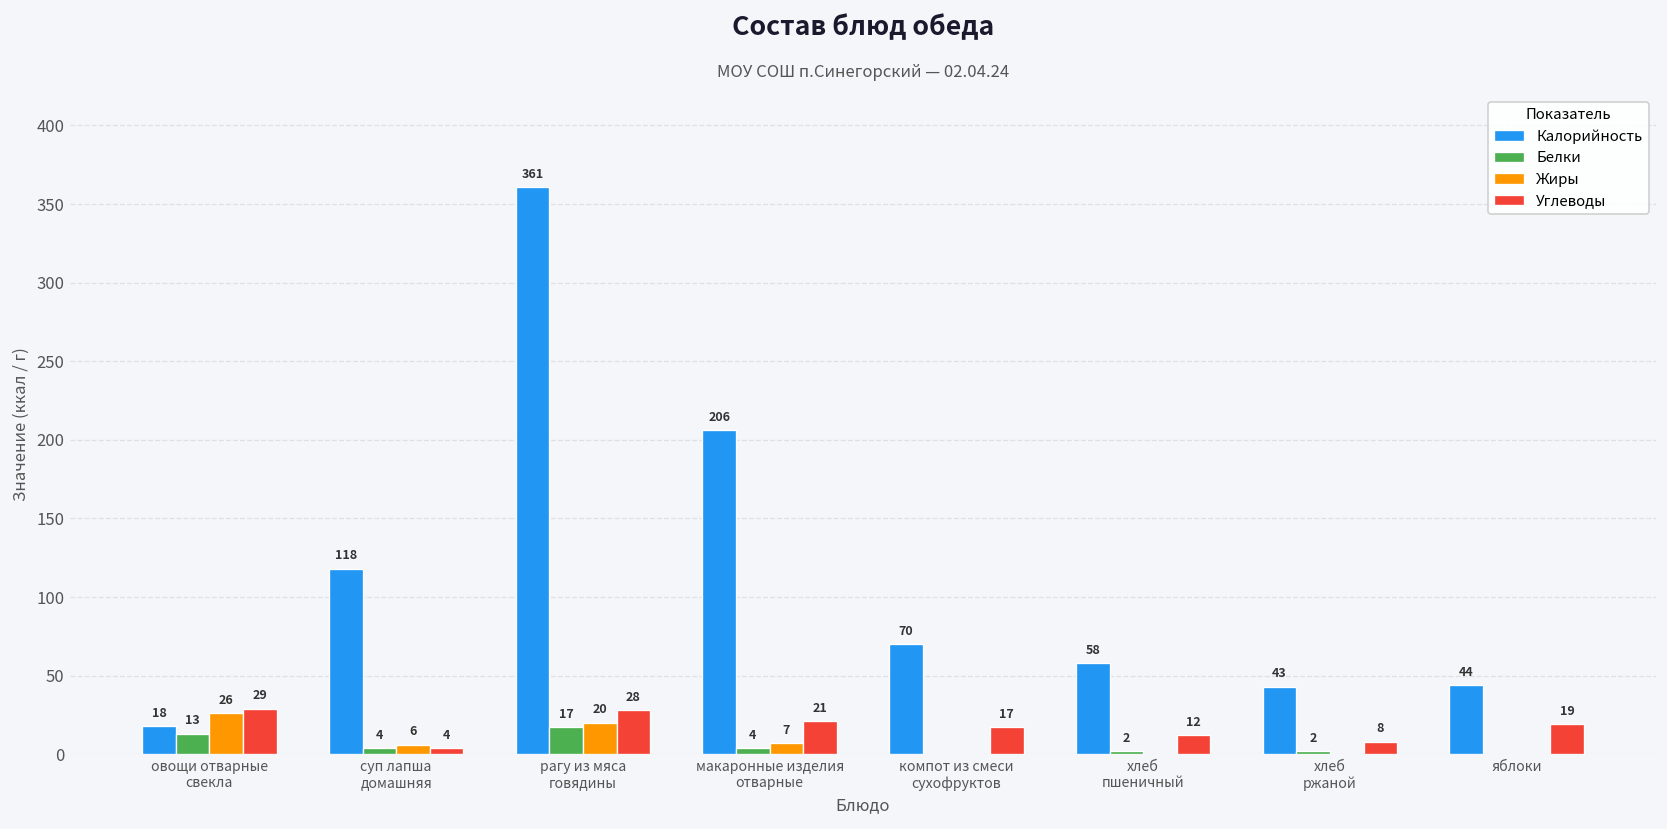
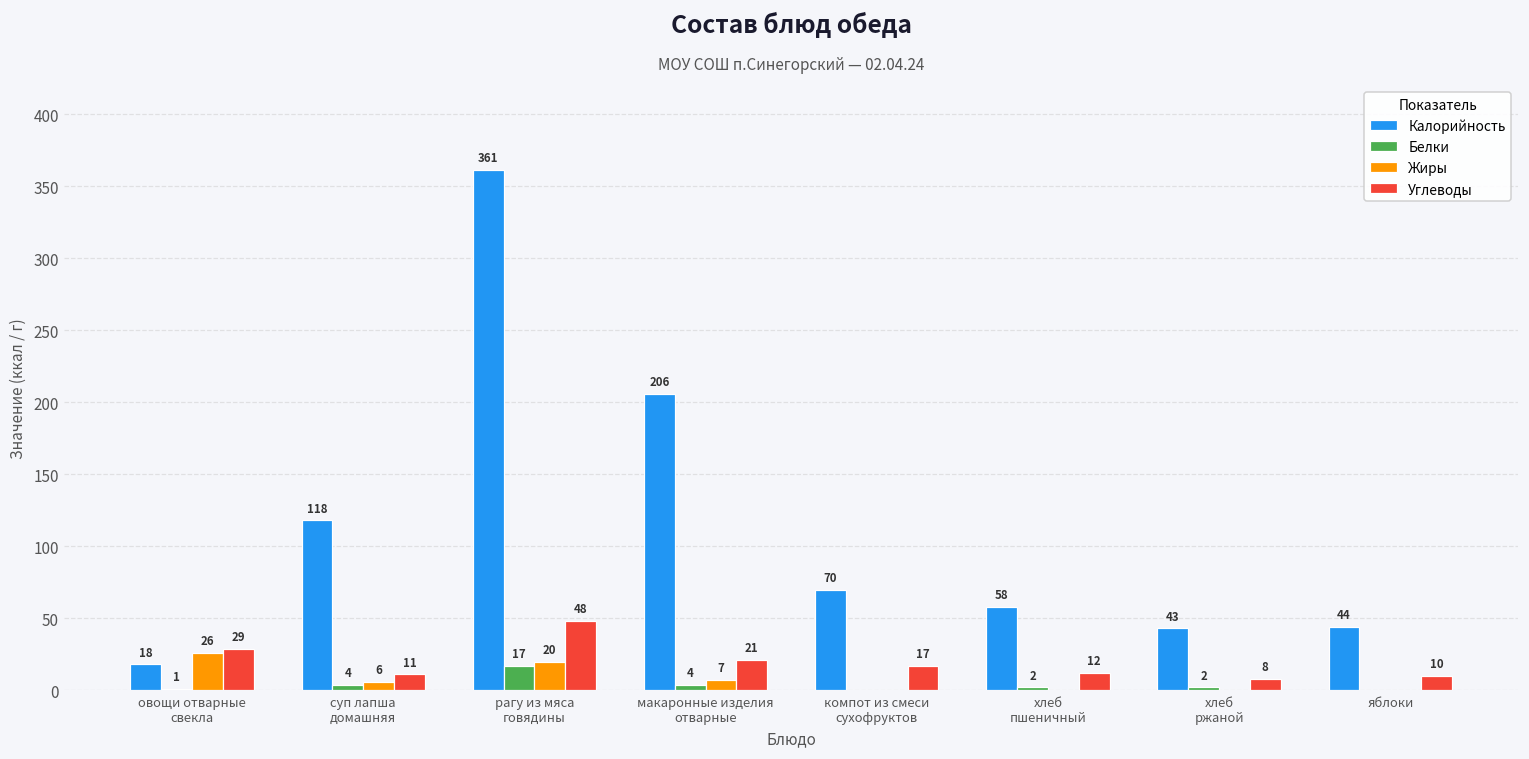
  {
    "Калорийность": {
      "овощи отварные свекла": 18,
      "суп лапша домашняя": 118,
      "рагу из мяса говядины": 361,
      "макаронные изделия отварные": 206,
      "компот из смеси сухофруктов": 70,
      "хлеб пшеничный": 58,
      "хлеб ржаной": 43,
      "яблоки": 44
    },
    "Белки": {
-     "овощи отварные свекла": 13,
+     "овощи отварные свекла": 1,
      "суп лапша домашняя": 4,
      "рагу из мяса говядины": 17,
      "макаронные изделия отварные": 4,
      "хлеб пшеничный": 2,
      "хлеб ржаной": 2
    },
    "Жиры": {
      "овощи отварные свекла": 26,
      "суп лапша домашняя": 6,
      "рагу из мяса говядины": 20,
      "макаронные изделия отварные": 7
    },
    "Углеводы": {
      "овощи отварные свекла": 29,
-     "суп лапша домашняя": 4,
-     "рагу из мяса говядины": 28,
+     "суп лапша домашняя": 11,
+     "рагу из мяса говядины": 48,
      "макаронные изделия отварные": 21,
      "компот из смеси сухофруктов": 17,
      "хлеб пшеничный": 12,
      "хлеб ржаной": 8,
-     "яблоки": 19
+     "яблоки": 10
    }
  }
